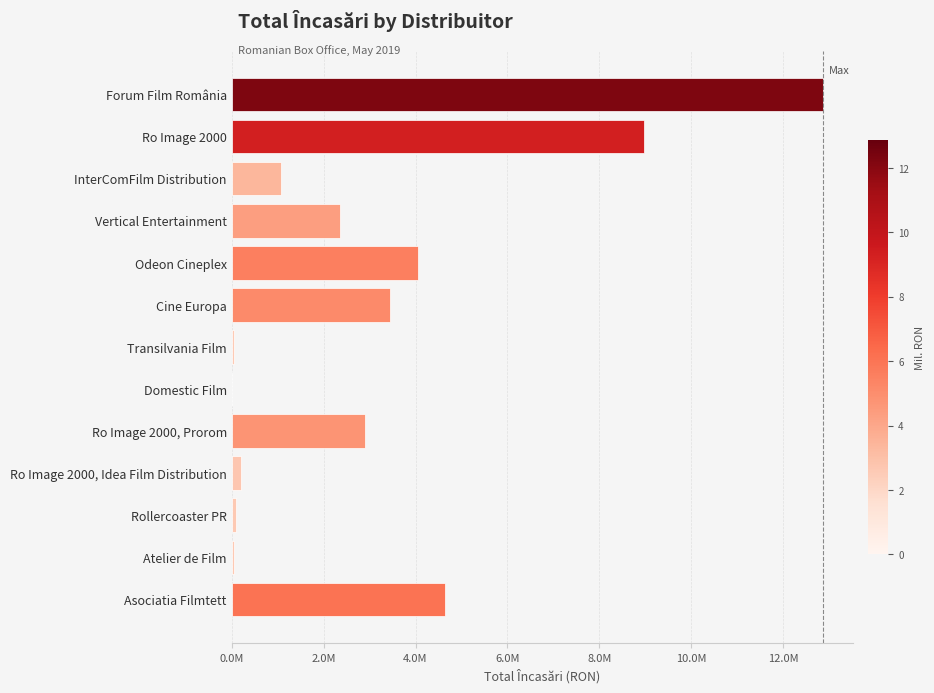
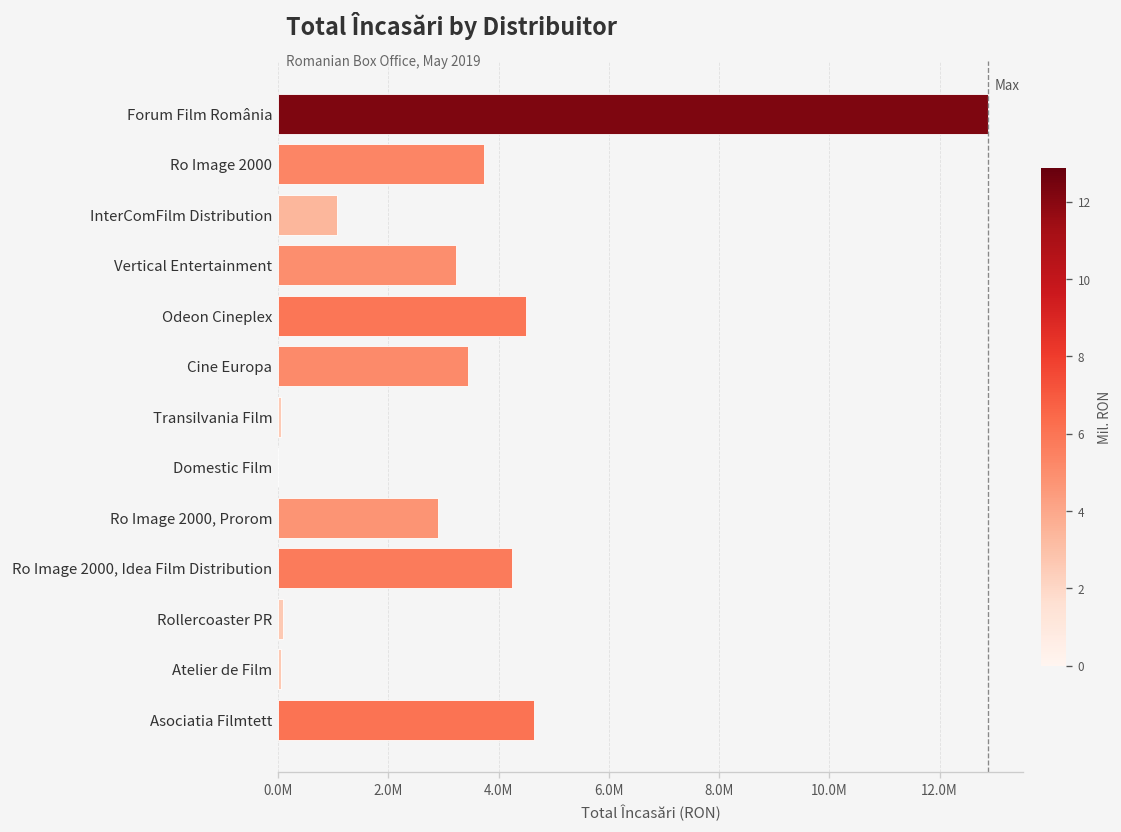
  {
    "Forum Film România": 12900000,
-   "Ro Image 2000": 9000000,
+   "Ro Image 2000": 3700000,
    "InterComFilm Distribution": 1100000,
-   "Vertical Entertainment": 2400000,
-   "Odeon Cineplex": 4100000,
+   "Vertical Entertainment": 3200000,
+   "Odeon Cineplex": 4500000,
    "Cine Europa": 3400000,
    "Ro Image 2000, Prorom": 2900000,
-   "Ro Image 2000, Idea Film Distribution": 200000,
+   "Ro Image 2000, Idea Film Distribution": 4200000,
    "Rollercoaster PR": 100000,
    "Atelier de Film": 100000,
    "Asociatia Filmtett": 4600000
  }
